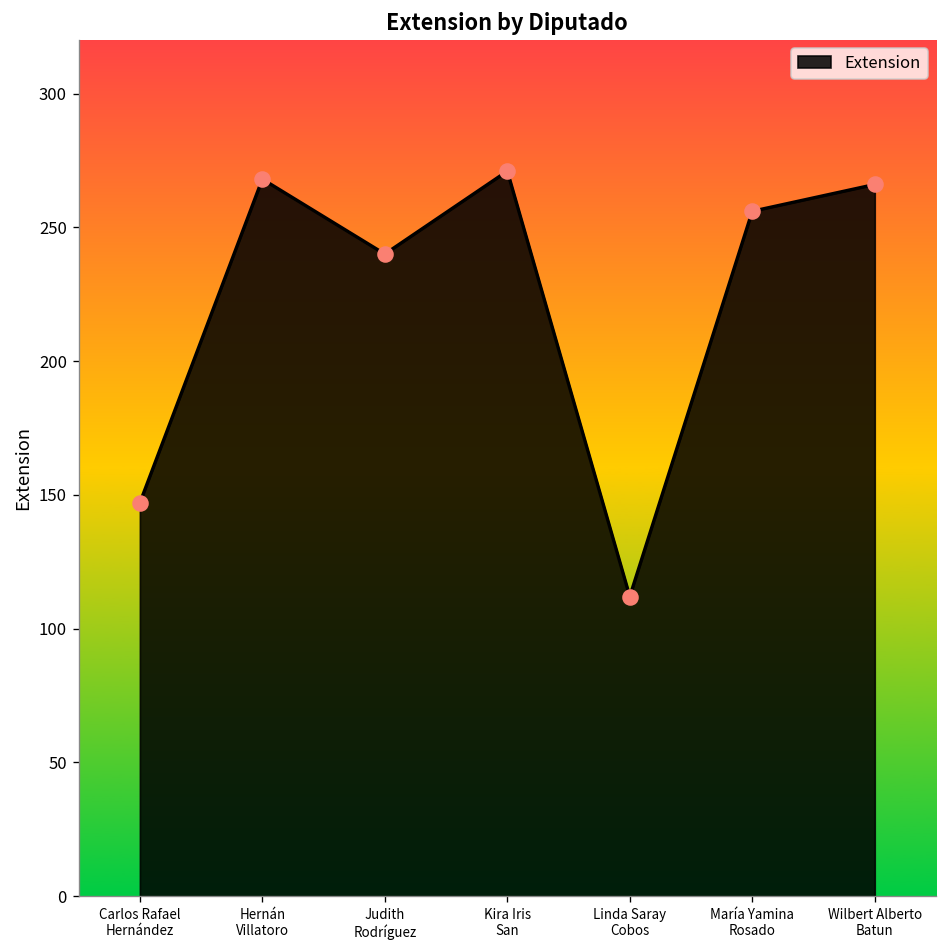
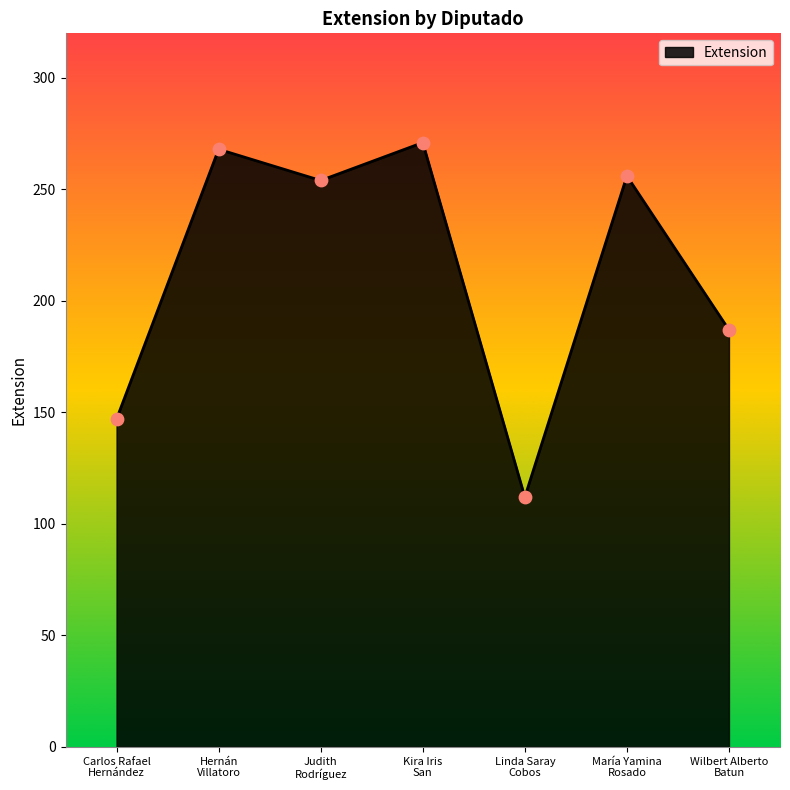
  {
    "Carlos Rafael Hernández": 147,
    "Hernán Villatoro": 268,
-   "Judith Rodríguez": 240,
+   "Judith Rodríguez": 254,
    "Kira Iris San": 271,
    "Linda Saray Cobos": 112,
    "María Yamina Rosado": 256,
-   "Wilbert Alberto Batun": 266
+   "Wilbert Alberto Batun": 187
  }
